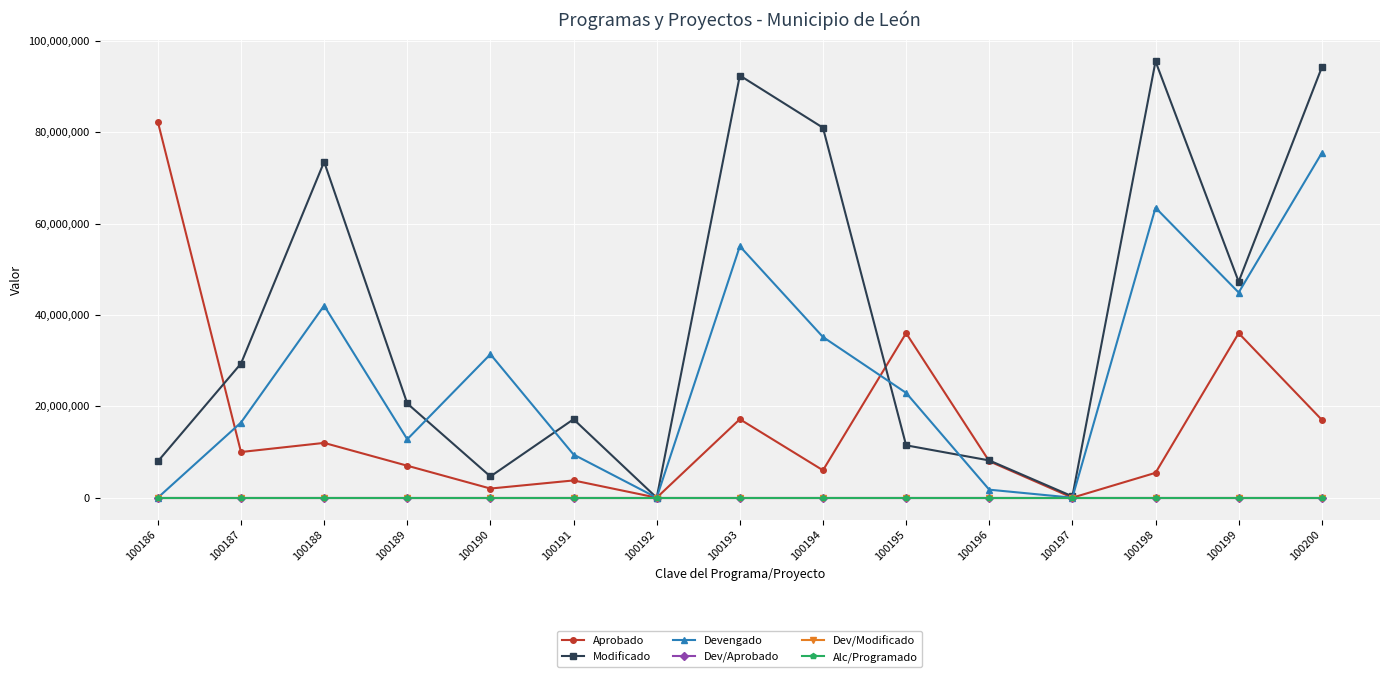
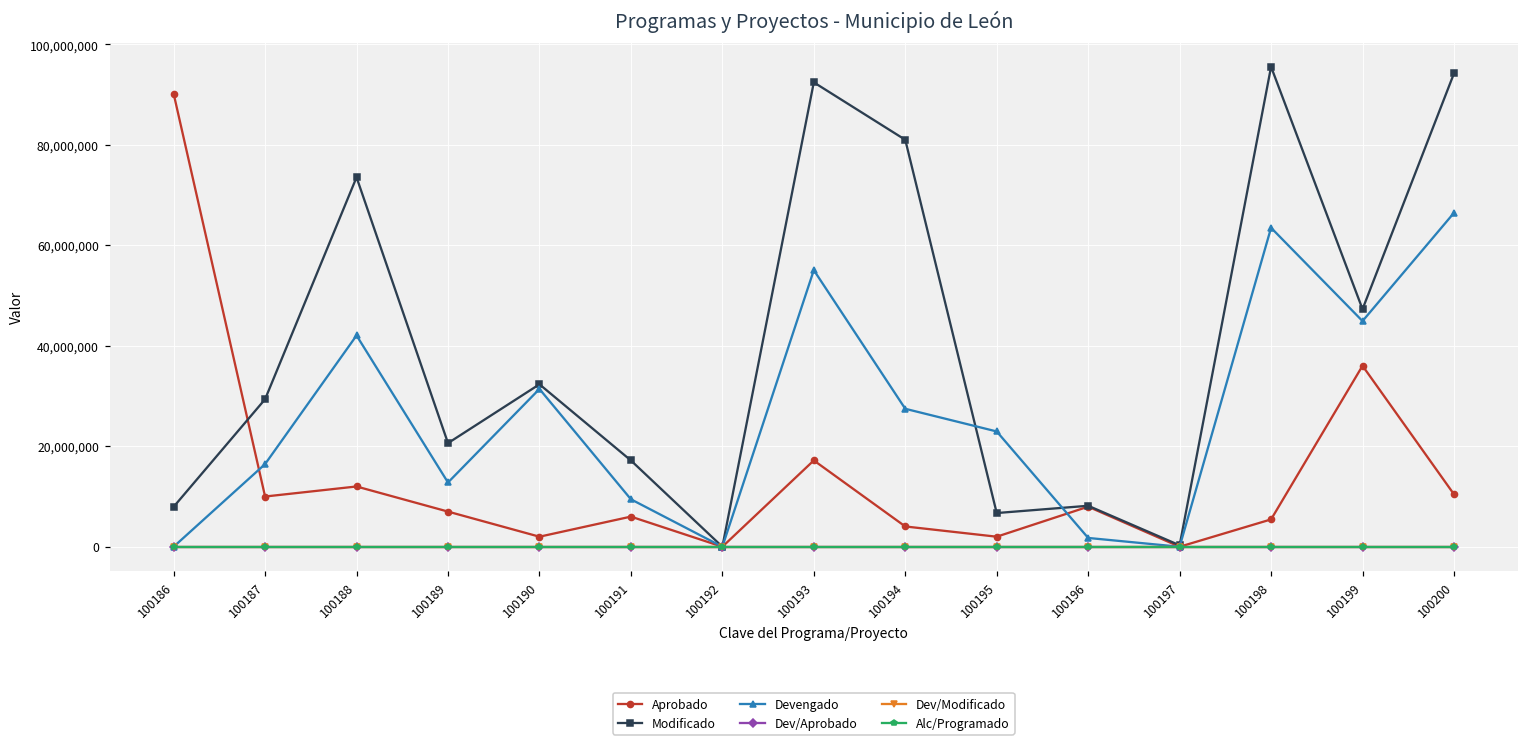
  {
    "Aprobado": {
-     "100186": "82,000,000",
+     "100186": "90,000,000",
      "100187": "10,000,000",
      "100188": "12,000,000",
      "100189": "7,000,000",
      "100190": "2,000,000",
-     "100191": "4,000,000",
+     "100191": "6,000,000",
      "100193": "17,000,000",
-     "100194": "6,000,000",
-     "100195": "36,000,000",
+     "100194": "4,000,000",
+     "100195": "2,000,000",
      "100198": "5,000,000",
      "100199": "36,000,000",
-     "100200": "17,000,000"
+     "100200": "10,000,000"
    },
    "Modificado": {
      "100186": "8,000,000",
      "100187": "29,000,000",
      "100188": "74,000,000",
      "100189": "21,000,000",
-     "100190": "5,000,000",
+     "100190": "32,000,000",
      "100191": "17,000,000",
      "100193": "92,000,000",
      "100194": "81,000,000",
-     "100195": "11,000,000",
+     "100195": "7,000,000",
      "100198": "96,000,000",
      "100199": "47,000,000",
      "100200": "94,000,000"
    },
    "Devengado": {
      "100187": "16,000,000",
      "100188": "42,000,000",
      "100189": "13,000,000",
      "100190": "31,000,000",
      "100191": "9,000,000",
      "100193": "55,000,000",
-     "100194": "35,000,000",
+     "100194": "27,000,000",
      "100195": "23,000,000",
      "100196": "2,000,000",
      "100198": "64,000,000",
      "100199": "45,000,000",
-     "100200": "75,000,000"
+     "100200": "66,000,000"
    },
    "Alc/Programado": {
      "100187": "0",
      "100188": "0",
      "100189": "0",
      "100190": "0",
      "100191": "0",
      "100193": "0",
      "100194": "0",
      "100195": "0",
      "100196": "0",
      "100198": "0",
      "100199": "0",
      "100200": "0"
    }
  }
